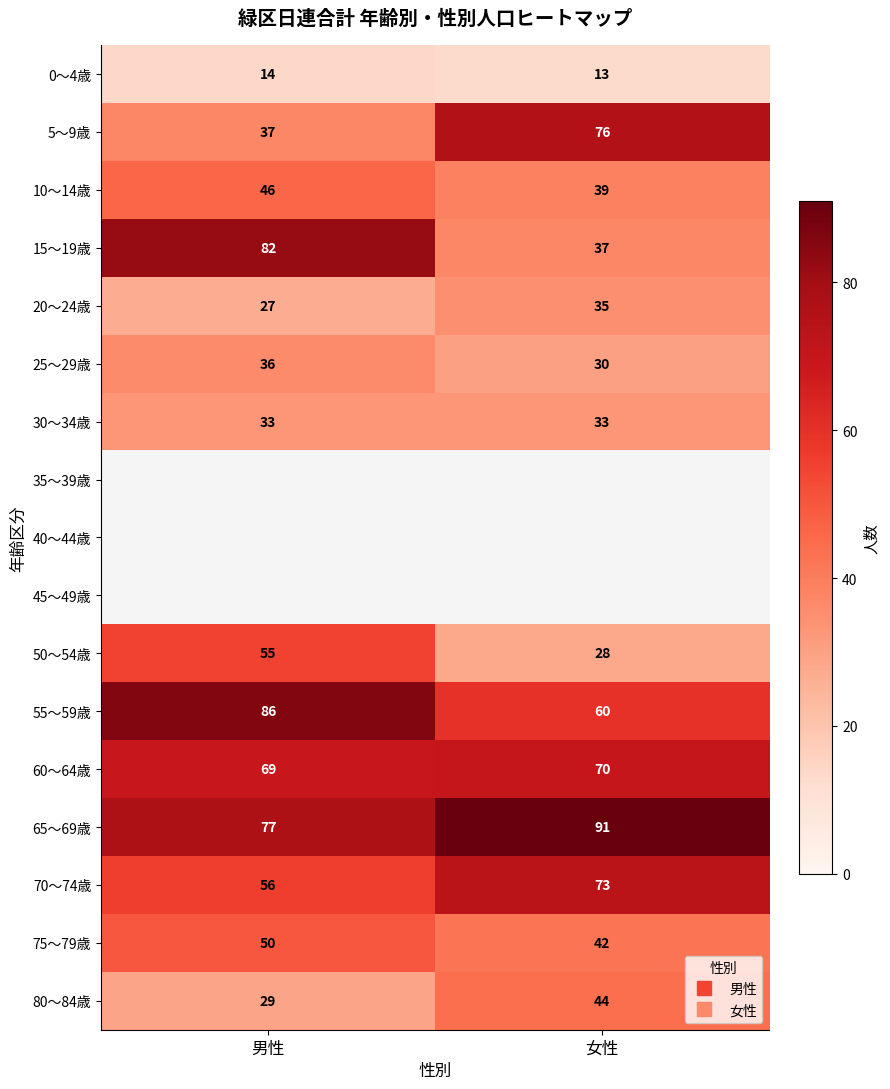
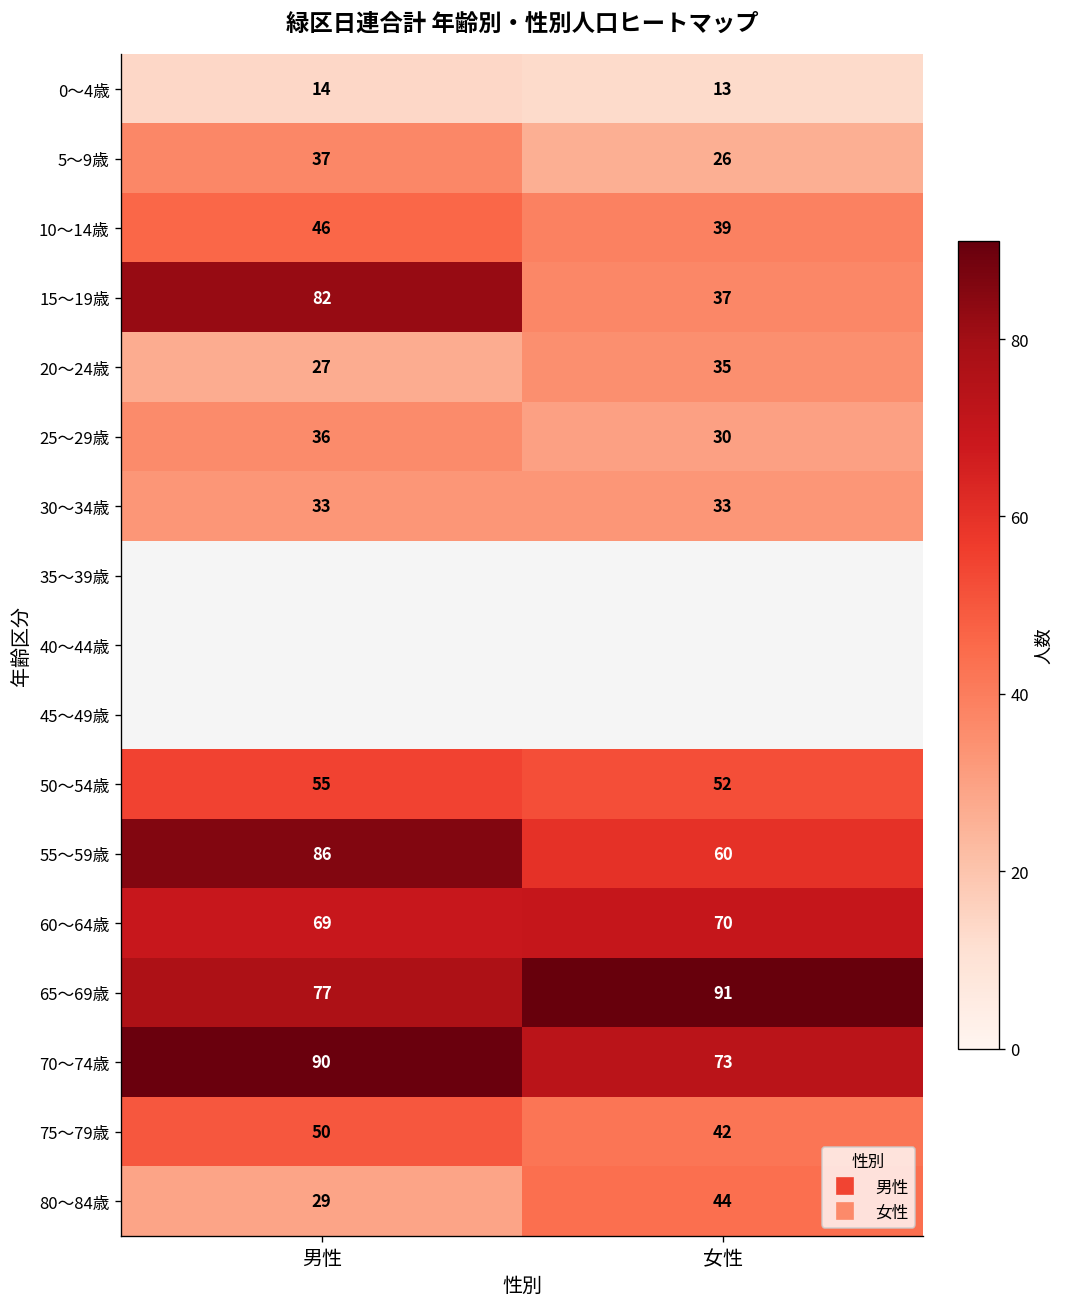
  {
    "0～4歳": {
      "男性": 14,
      "女性": 13
    },
    "5～9歳": {
      "男性": 37,
-     "女性": 76
+     "女性": 26
    },
    "10～14歳": {
      "男性": 46,
      "女性": 39
    },
    "15～19歳": {
      "男性": 82,
      "女性": 37
    },
    "20～24歳": {
      "男性": 27,
      "女性": 35
    },
    "25～29歳": {
      "男性": 36,
      "女性": 30
    },
    "30～34歳": {
      "男性": 33,
      "女性": 33
    },
    "50～54歳": {
      "男性": 55,
-     "女性": 28
+     "女性": 52
    },
    "55～59歳": {
      "男性": 86,
      "女性": 60
    },
    "60～64歳": {
      "男性": 69,
      "女性": 70
    },
    "65～69歳": {
      "男性": 77,
      "女性": 91
    },
    "70～74歳": {
-     "男性": 56,
+     "男性": 90,
      "女性": 73
    },
    "75～79歳": {
      "男性": 50,
      "女性": 42
    },
    "80～84歳": {
      "男性": 29,
      "女性": 44
    }
  }
